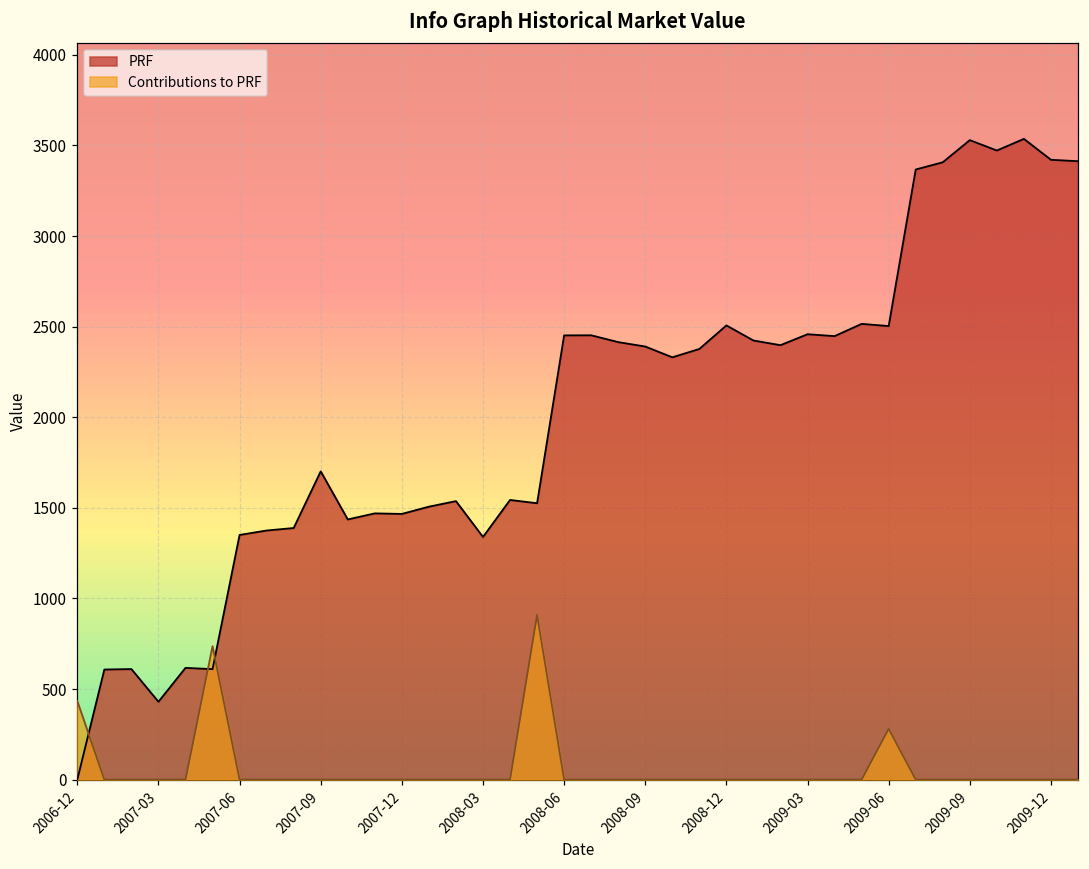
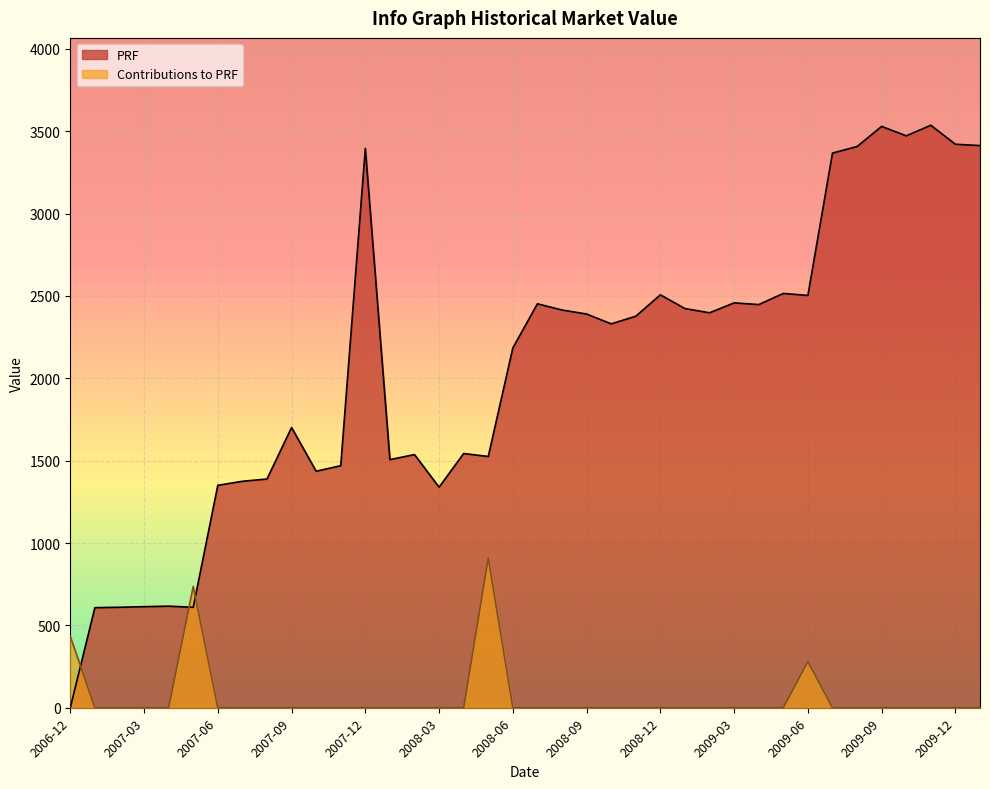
  {
    "PRF": {
      "2006-12": 0,
-     "2007-03": 430,
+     "2007-03": 610,
      "2007-06": 1350,
      "2007-09": 1700,
-     "2007-12": 1470,
+     "2007-12": 3400,
      "2008-03": 1340,
-     "2008-06": 2450,
+     "2008-06": 2180,
      "2008-09": 2390,
      "2008-12": 2510,
      "2009-03": 2460,
      "2009-06": 2500,
      "2009-09": 3530,
      "2009-12": 3420
    },
    "Contributions to PRF": {
      "2006-12": 430,
      "2007-03": 0,
      "2007-06": 0,
      "2007-09": 0,
      "2007-12": 0,
      "2008-03": 0,
      "2008-06": 0,
      "2008-09": 0,
      "2008-12": 0,
      "2009-03": 0,
      "2009-06": 280,
      "2009-09": 0,
      "2009-12": 0
    }
  }
